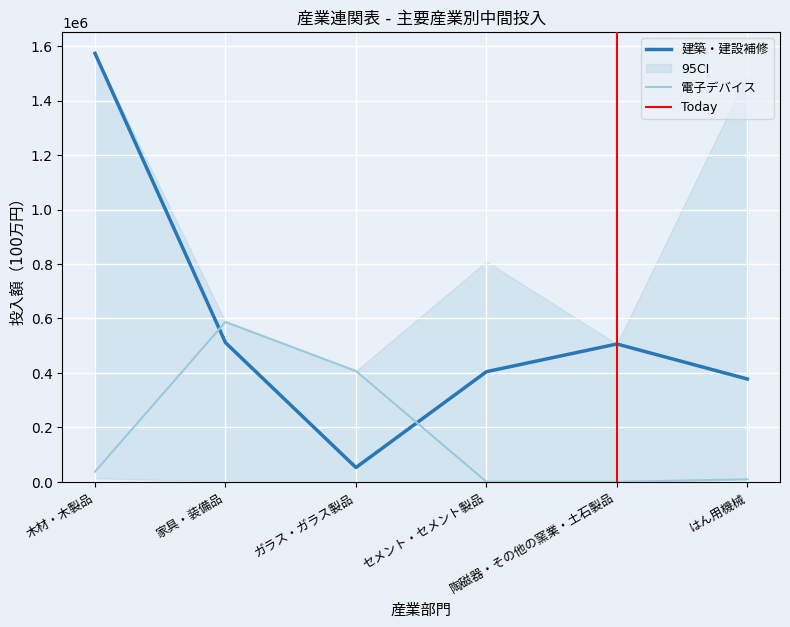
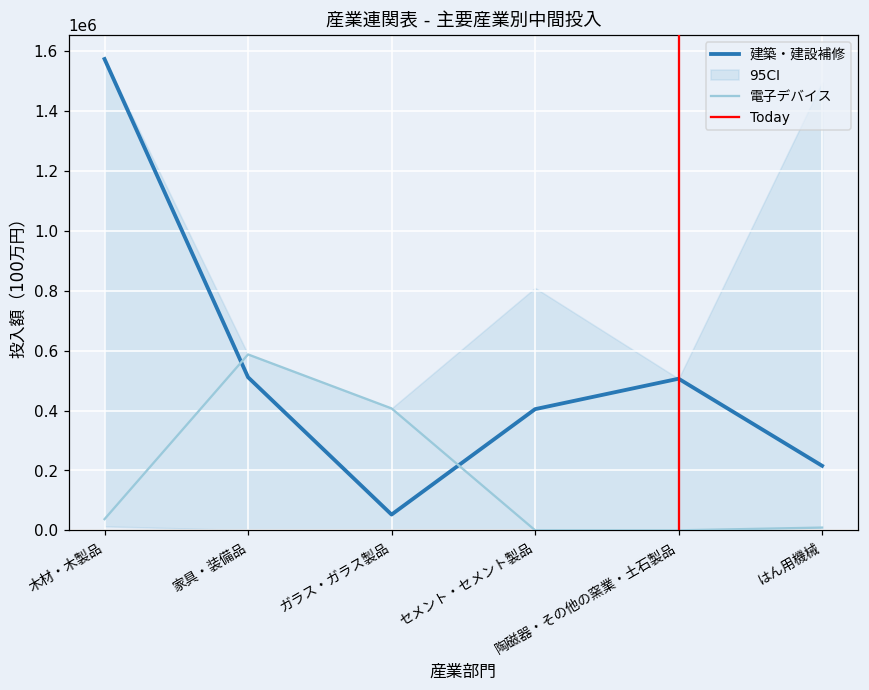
  {
    "建築・建設補修": {
      "家具・装備品": 510000,
      "ガラス・ガラス製品": 50000,
      "セメント・セメント製品": 400000,
-     "はん用機械": 380000
+     "はん用機械": 220000
    }
  }
